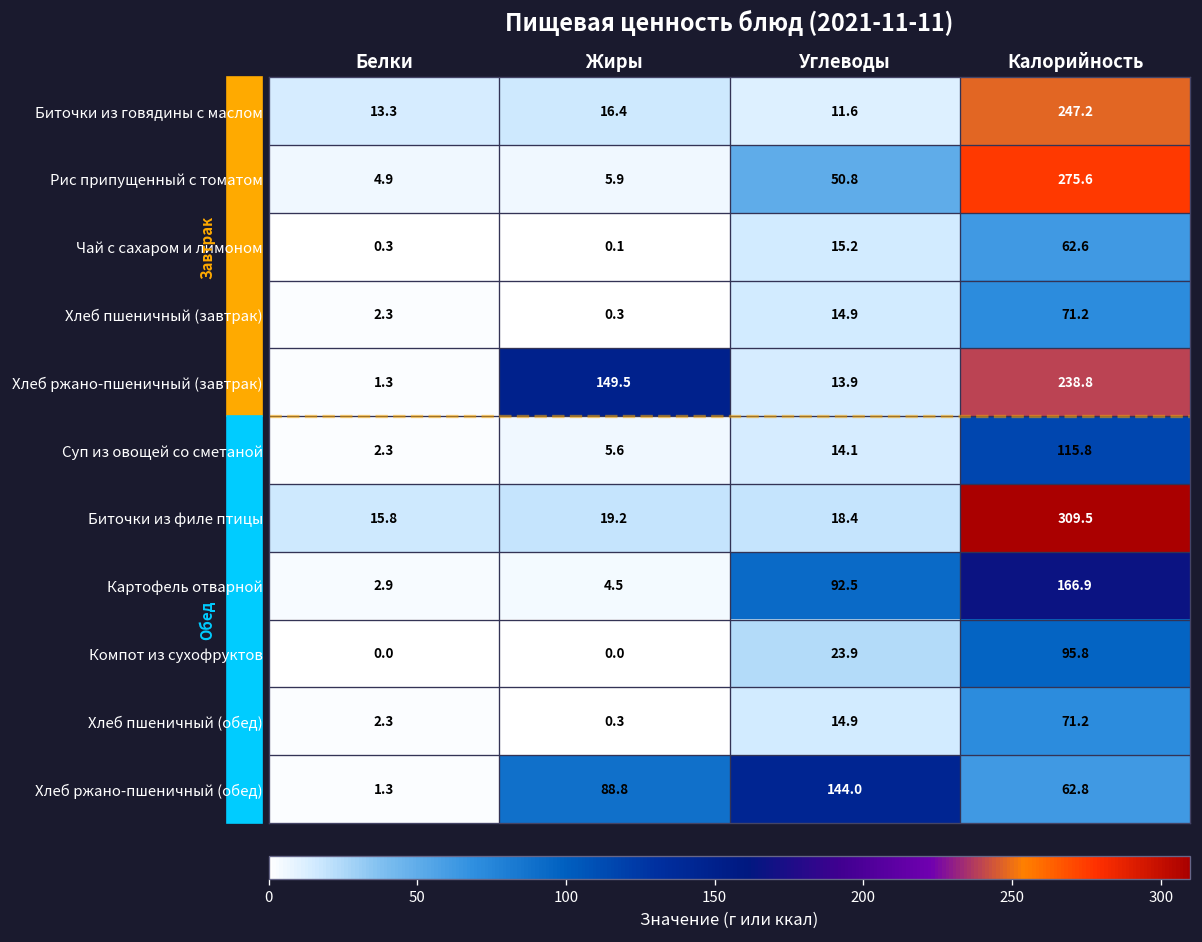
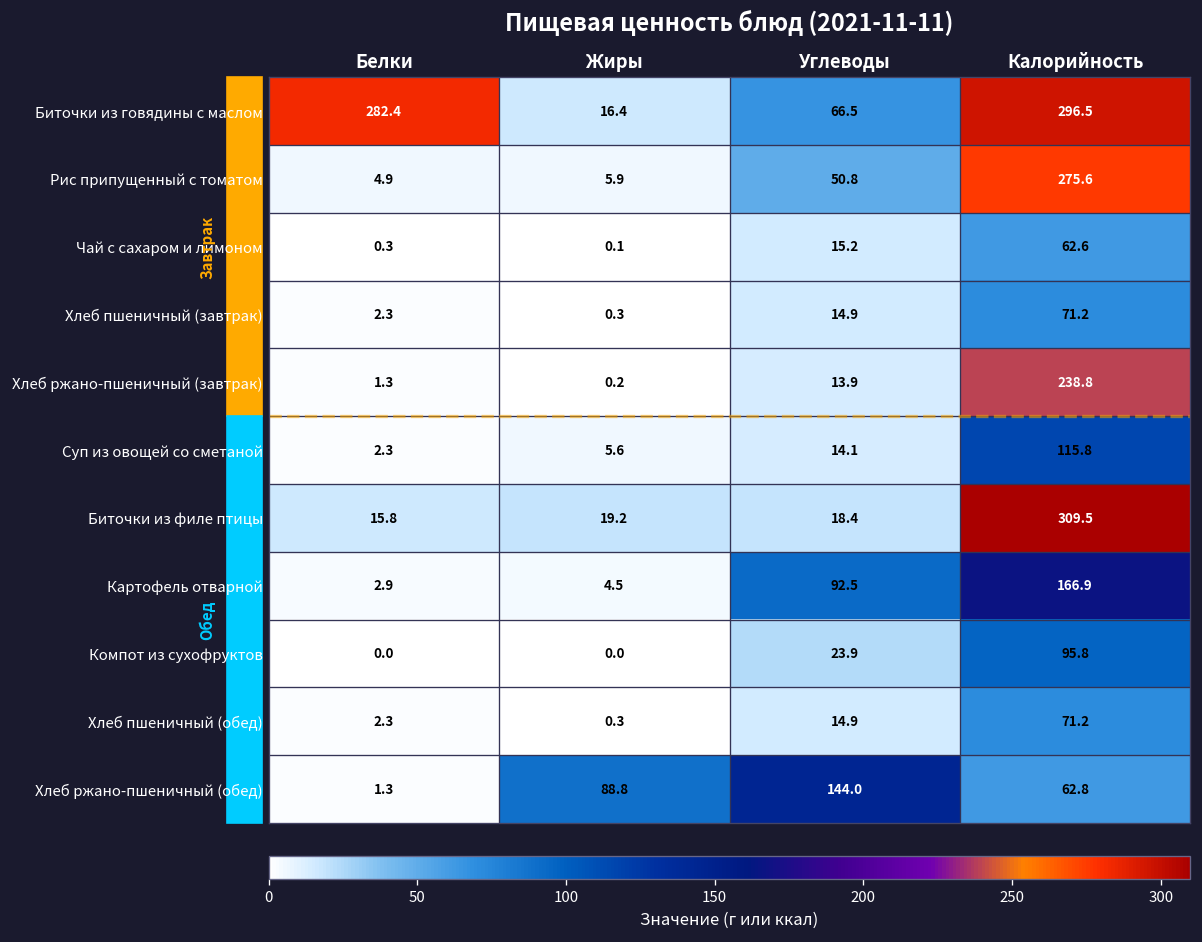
  {
    "Биточки из говядины с маслом": {
-     "Белки": 13.3,
+     "Белки": 282.4,
      "Жиры": 16.4,
-     "Углеводы": 11.6,
-     "Калорийность": 247.2
+     "Углеводы": 66.5,
+     "Калорийность": 296.5
    },
    "Рис припущенный с томатом": {
      "Белки": 4.9,
      "Жиры": 5.9,
      "Углеводы": 50.8,
      "Калорийность": 275.6
    },
    "Чай с сахаром и лимоном": {
      "Белки": 0.3,
      "Жиры": 0.1,
      "Углеводы": 15.2,
      "Калорийность": 62.6
    },
    "Хлеб пшеничный (завтрак)": {
      "Белки": 2.3,
      "Жиры": 0.3,
      "Углеводы": 14.9,
      "Калорийность": 71.2
    },
    "Хлеб ржано-пшеничный (завтрак)": {
      "Белки": 1.3,
-     "Жиры": 149.5,
+     "Жиры": 0.2,
      "Углеводы": 13.9,
      "Калорийность": 238.8
    },
    "Суп из овощей со сметаной": {
      "Белки": 2.3,
      "Жиры": 5.6,
      "Углеводы": 14.1,
      "Калорийность": 115.8
    },
    "Биточки из филе птицы": {
      "Белки": 15.8,
      "Жиры": 19.2,
      "Углеводы": 18.4,
      "Калорийность": 309.5
    },
    "Картофель отварной": {
      "Белки": 2.9,
      "Жиры": 4.5,
      "Углеводы": 92.5,
      "Калорийность": 166.9
    },
    "Компот из сухофруктов": {
      "Белки": 0.0,
      "Жиры": 0.0,
      "Углеводы": 23.9,
      "Калорийность": 95.8
    },
    "Хлеб пшеничный (обед)": {
      "Белки": 2.3,
      "Жиры": 0.3,
      "Углеводы": 14.9,
      "Калорийность": 71.2
    },
    "Хлеб ржано-пшеничный (обед)": {
      "Белки": 1.3,
      "Жиры": 88.8,
      "Углеводы": 144.0,
      "Калорийность": 62.8
    }
  }
